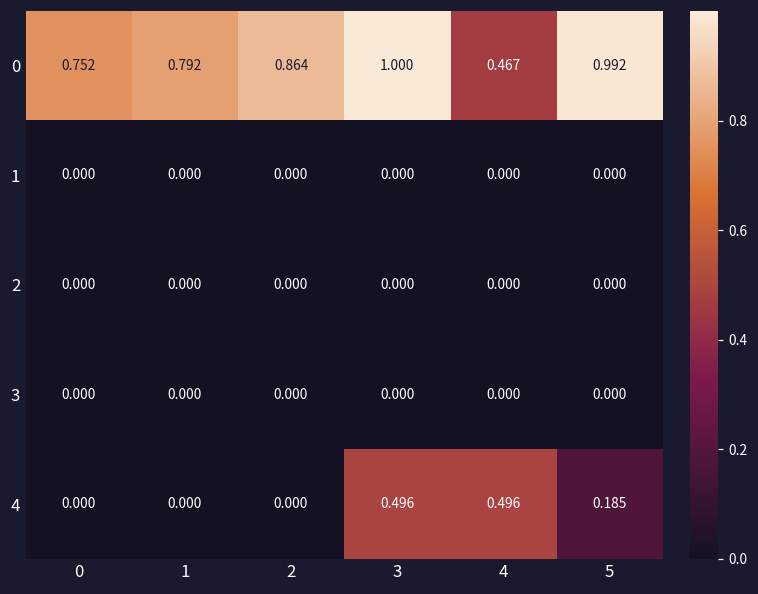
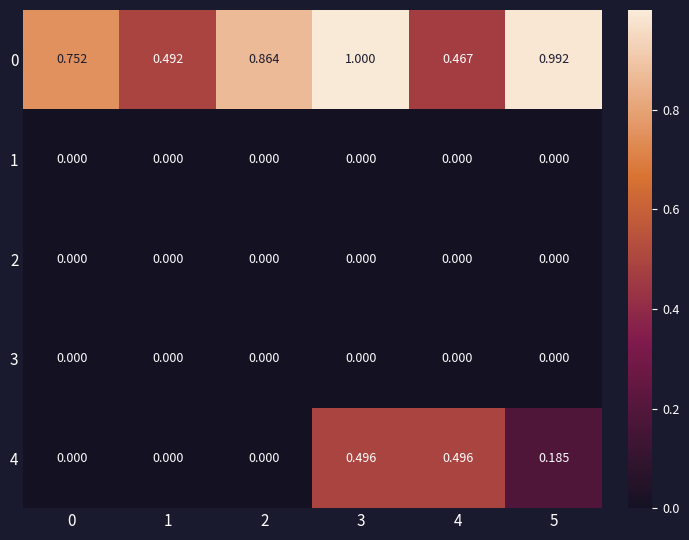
  {
    "0": {
      "0": 0.752,
-     "1": 0.792,
+     "1": 0.492,
      "2": 0.864,
      "3": 1.000,
      "4": 0.467,
      "5": 0.992
    },
    "1": {
      "0": 0.000,
      "1": 0.000,
      "2": 0.000,
      "3": 0.000,
      "4": 0.000,
      "5": 0.000
    },
    "2": {
      "0": 0.000,
      "1": 0.000,
      "2": 0.000,
      "3": 0.000,
      "4": 0.000,
      "5": 0.000
    },
    "3": {
      "0": 0.000,
      "1": 0.000,
      "2": 0.000,
      "3": 0.000,
      "4": 0.000,
      "5": 0.000
    },
    "4": {
      "0": 0.000,
      "1": 0.000,
      "2": 0.000,
      "3": 0.496,
      "4": 0.496,
      "5": 0.185
    }
  }
